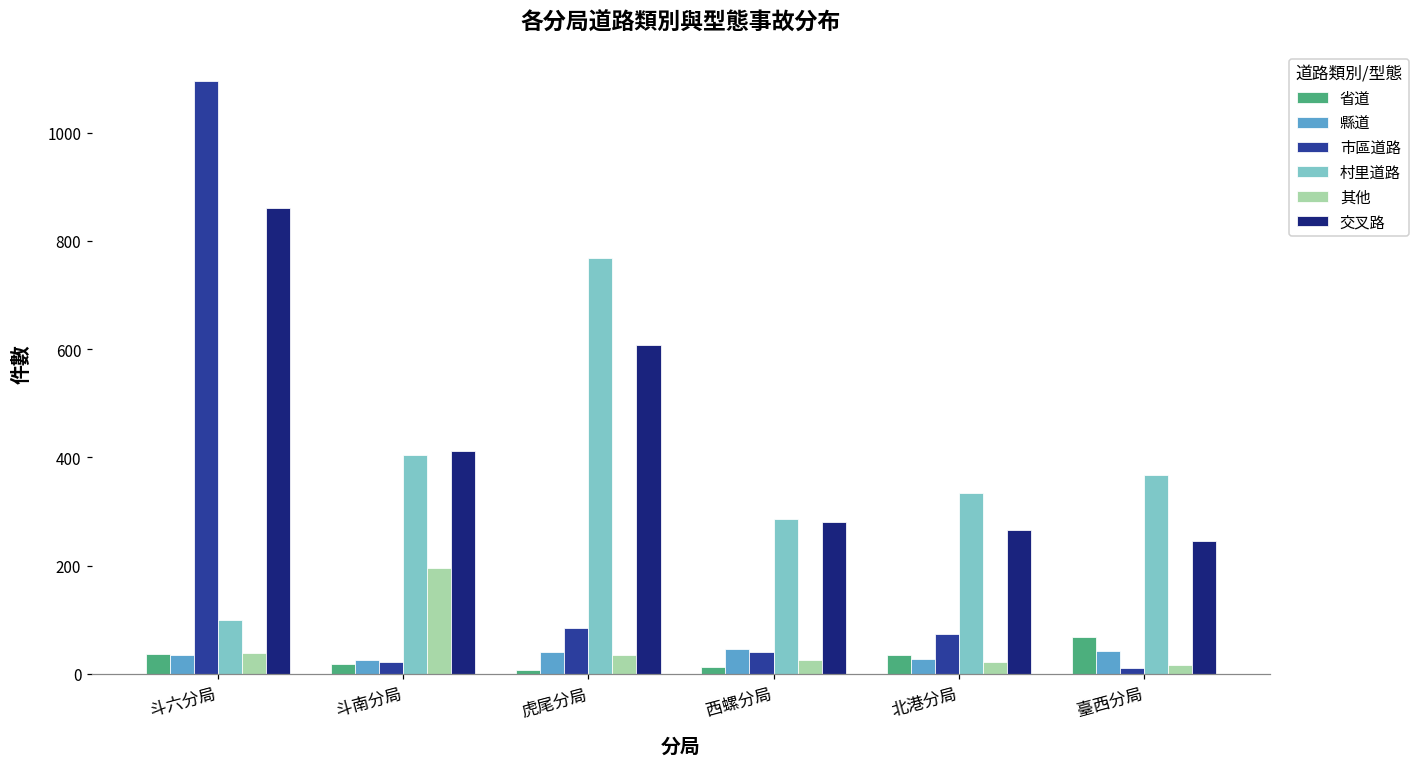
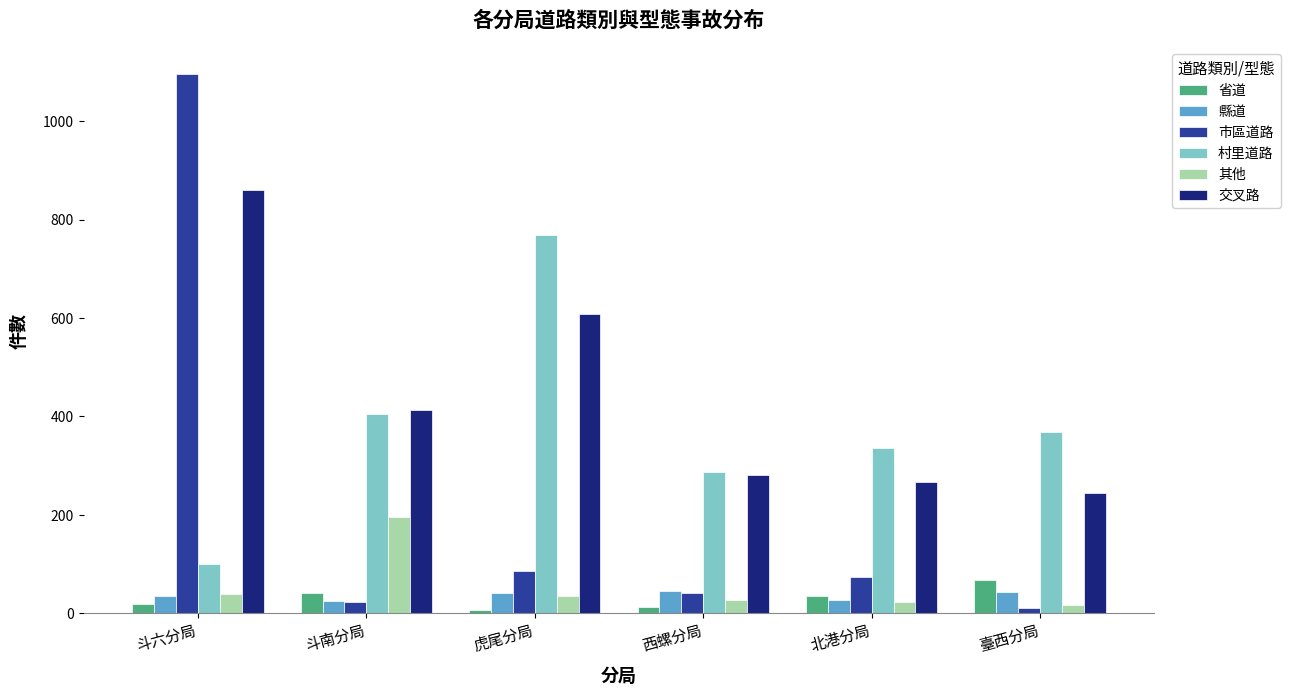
  {
    "省道": {
-     "斗六分局": 40,
-     "斗南分局": 20,
+     "斗六分局": 20,
+     "斗南分局": 40,
      "虎尾分局": 10,
      "西螺分局": 10,
      "北港分局": 40,
      "臺西分局": 70
    }
  }
